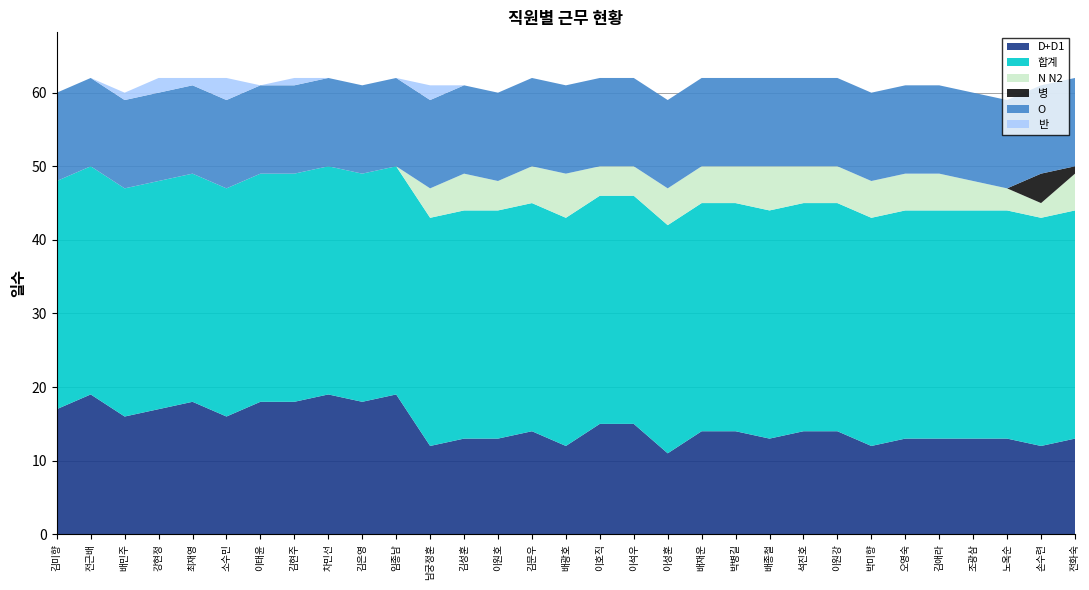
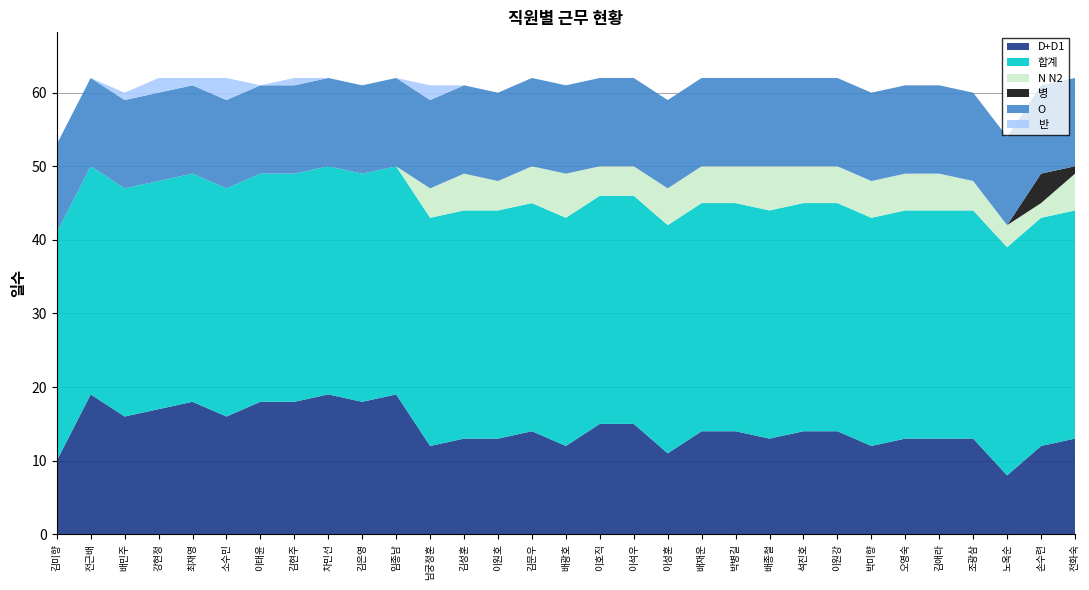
  {
    "D+D1": {
-     "김미향": 17,
+     "김미향": 10,
      "전근배": 19,
      "배민주": 16,
      "강현정": 17,
      "최재영": 18,
      "소수민": 16,
      "이태윤": 18,
      "김현주": 18,
      "차민선": 19,
      "김은영": 18,
      "임종남": 19,
      "남궁정훈": 12,
      "김성훈": 13,
      "이원호": 13,
      "김문우": 14,
      "배광호": 12,
      "이호직": 15,
      "이석우": 15,
      "이성훈": 11,
      "배재운": 14,
      "박병길": 14,
      "배종철": 13,
      "석진호": 14,
      "이원강": 14,
      "박미향": 12,
      "오영숙": 13,
      "김애라": 13,
      "조광삼": 13,
-     "노옥순": 13,
+     "노옥순": 8,
      "손수련": 12,
      "전화숙": 13
    },
    "합계": {
      "남궁정훈": 31,
      "김성훈": 31,
      "이원호": 31,
      "김문우": 31,
      "배광호": 31,
      "이호직": 31,
      "이석우": 31,
      "이성훈": 31,
      "배재운": 31,
      "박병길": 31,
      "배종철": 31,
      "석진호": 31,
      "이원강": 31,
      "박미향": 31,
      "오영숙": 31,
      "김애라": 31,
      "조광삼": 31,
      "노옥순": 31,
      "손수련": 31,
      "전화숙": 31
    },
    "N N2": {
      "손수련": 2,
      "전화숙": 5
    },
    "병": {
      "손수련": 4,
      "전화숙": 1
    },
    "O": {
      "배민주": 12,
      "강현정": 12,
      "최재영": 12,
      "소수민": 12,
      "김현주": 12,
      "남궁정훈": 12
    },
    "반": {
      "배민주": 1,
      "강현정": 2,
      "최재영": 1,
      "소수민": 3,
      "김현주": 1,
      "남궁정훈": 2
    }
  }
